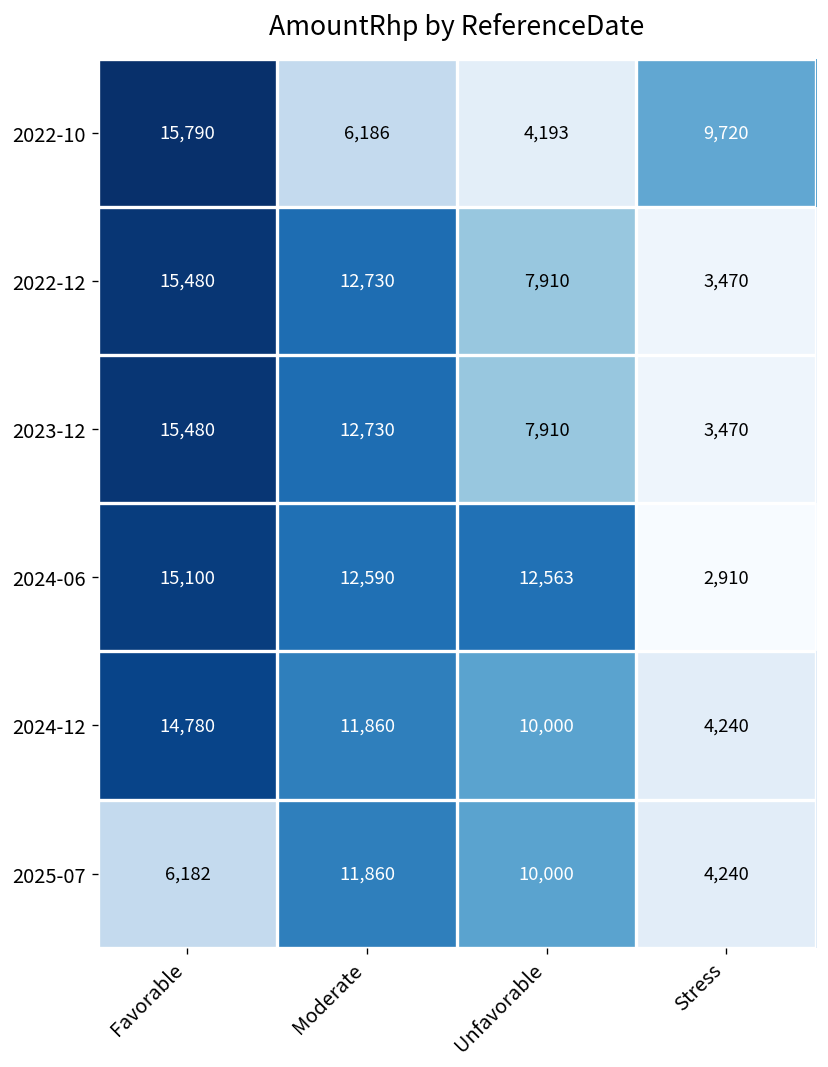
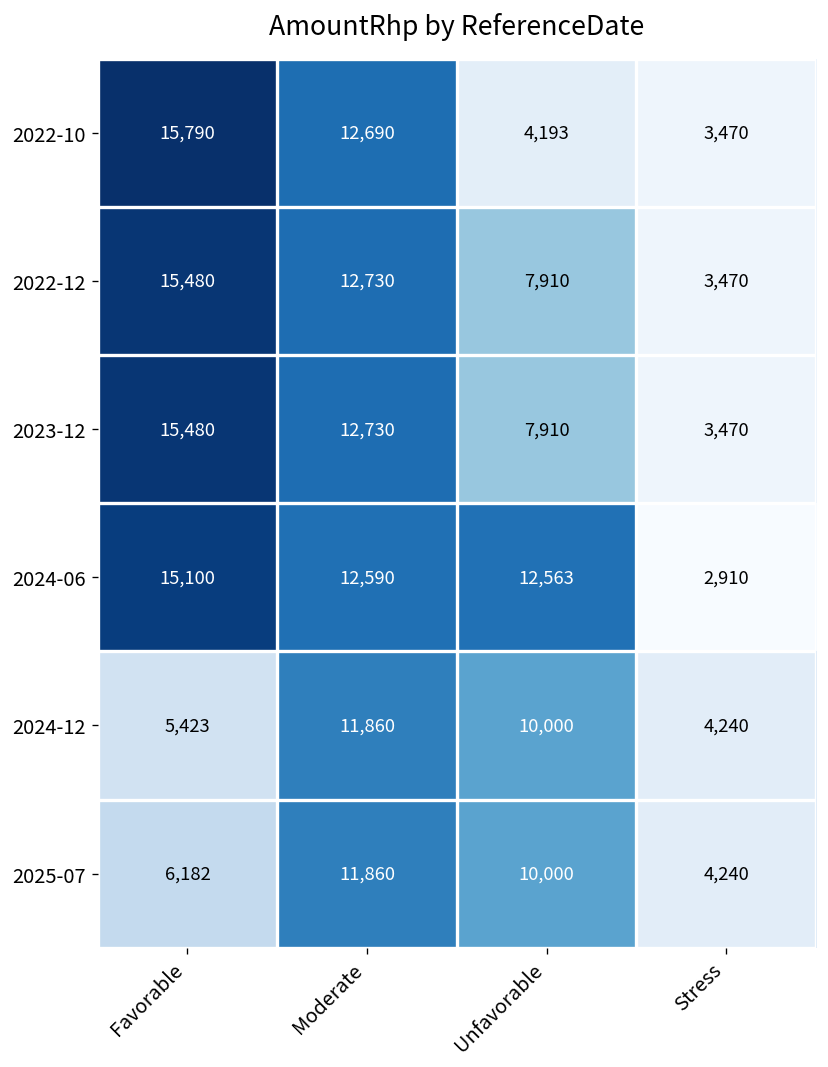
  {
    "2022-10": {
      "Favorable": "15,790",
-     "Moderate": "6,186",
+     "Moderate": "12,690",
      "Unfavorable": "4,193",
-     "Stress": "9,720"
+     "Stress": "3,470"
    },
    "2022-12": {
      "Favorable": "15,480",
      "Moderate": "12,730",
      "Unfavorable": "7,910",
      "Stress": "3,470"
    },
    "2023-12": {
      "Favorable": "15,480",
      "Moderate": "12,730",
      "Unfavorable": "7,910",
      "Stress": "3,470"
    },
    "2024-06": {
      "Favorable": "15,100",
      "Moderate": "12,590",
      "Unfavorable": "12,563",
      "Stress": "2,910"
    },
    "2024-12": {
-     "Favorable": "14,780",
+     "Favorable": "5,423",
      "Moderate": "11,860",
      "Unfavorable": "10,000",
      "Stress": "4,240"
    },
    "2025-07": {
      "Favorable": "6,182",
      "Moderate": "11,860",
      "Unfavorable": "10,000",
      "Stress": "4,240"
    }
  }
